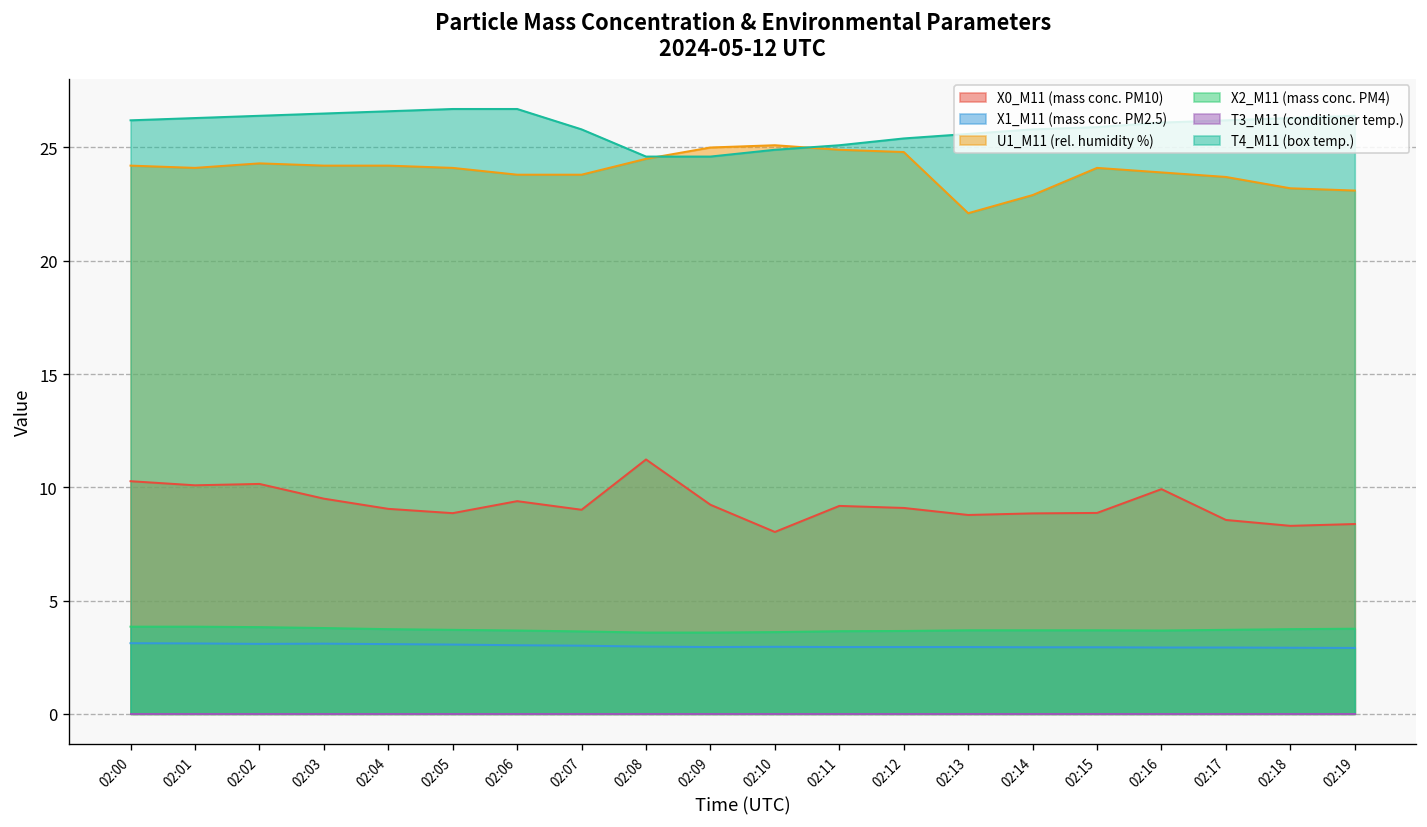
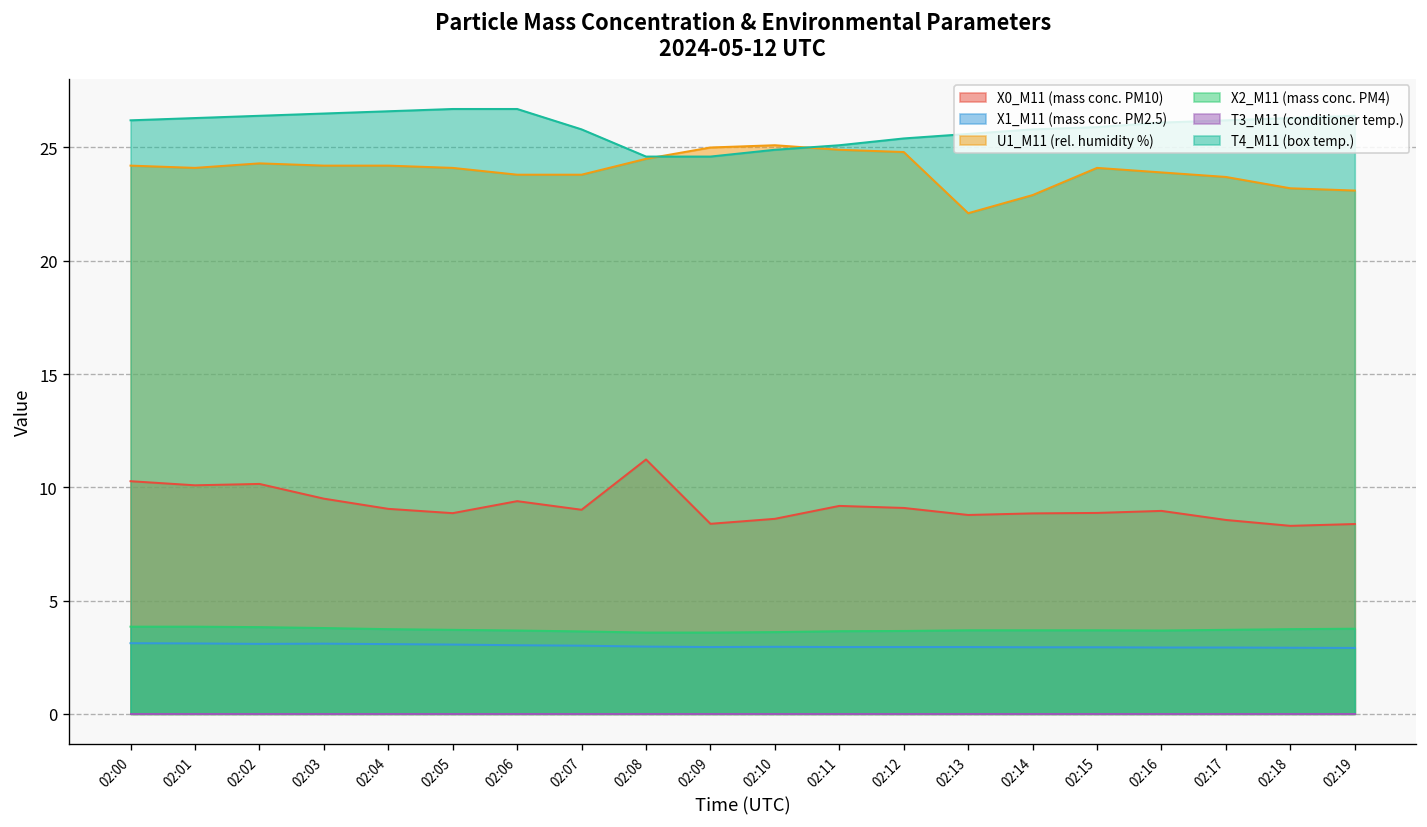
  {
    "X0_M11 (mass conc. PM10)": {
      "02:00": 10.3,
      "02:01": 10.1,
      "02:02": 10.2,
      "02:03": 9.5,
      "02:04": 9.1,
      "02:05": 8.9,
      "02:06": 9.4,
      "02:07": 9.0,
      "02:08": 11.2,
-     "02:09": 9.2,
-     "02:10": 8.0,
+     "02:09": 8.4,
+     "02:10": 8.6,
      "02:11": 9.2,
      "02:12": 9.1,
      "02:13": 8.8,
      "02:14": 8.9,
      "02:15": 8.9,
-     "02:16": 9.9,
+     "02:16": 9.0,
      "02:17": 8.6,
      "02:18": 8.3,
      "02:19": 8.4
    },
    "U1_M11 (rel. humidity %)": {
      "02:00": 24.2,
      "02:01": 24.1,
      "02:02": 24.3,
      "02:03": 24.2,
      "02:04": 24.2,
      "02:05": 24.1,
      "02:06": 23.8,
      "02:07": 23.8,
      "02:09": 25.0,
      "02:10": 25.1,
      "02:11": 24.9,
      "02:12": 24.8,
      "02:13": 22.1,
      "02:14": 22.9,
      "02:15": 24.1,
      "02:16": 23.9,
      "02:17": 23.7,
      "02:18": 23.2,
      "02:19": 23.1
    },
    "T3_M11 (conditioner temp.)": {
      "02:00": 0.0,
      "02:01": 0.0,
      "02:02": 0.0,
      "02:03": 0.0,
      "02:04": 0.0,
      "02:05": 0.0,
      "02:06": 0.0,
      "02:07": 0.0,
      "02:08": 0.0,
      "02:09": 0.0,
      "02:10": 0.0,
      "02:11": 0.0,
      "02:12": 0.0,
      "02:13": 0.0,
      "02:14": 0.0,
      "02:15": 0.0,
      "02:16": 0.0,
      "02:17": 0.0,
      "02:18": 0.0,
      "02:19": 0.0
    }
  }
